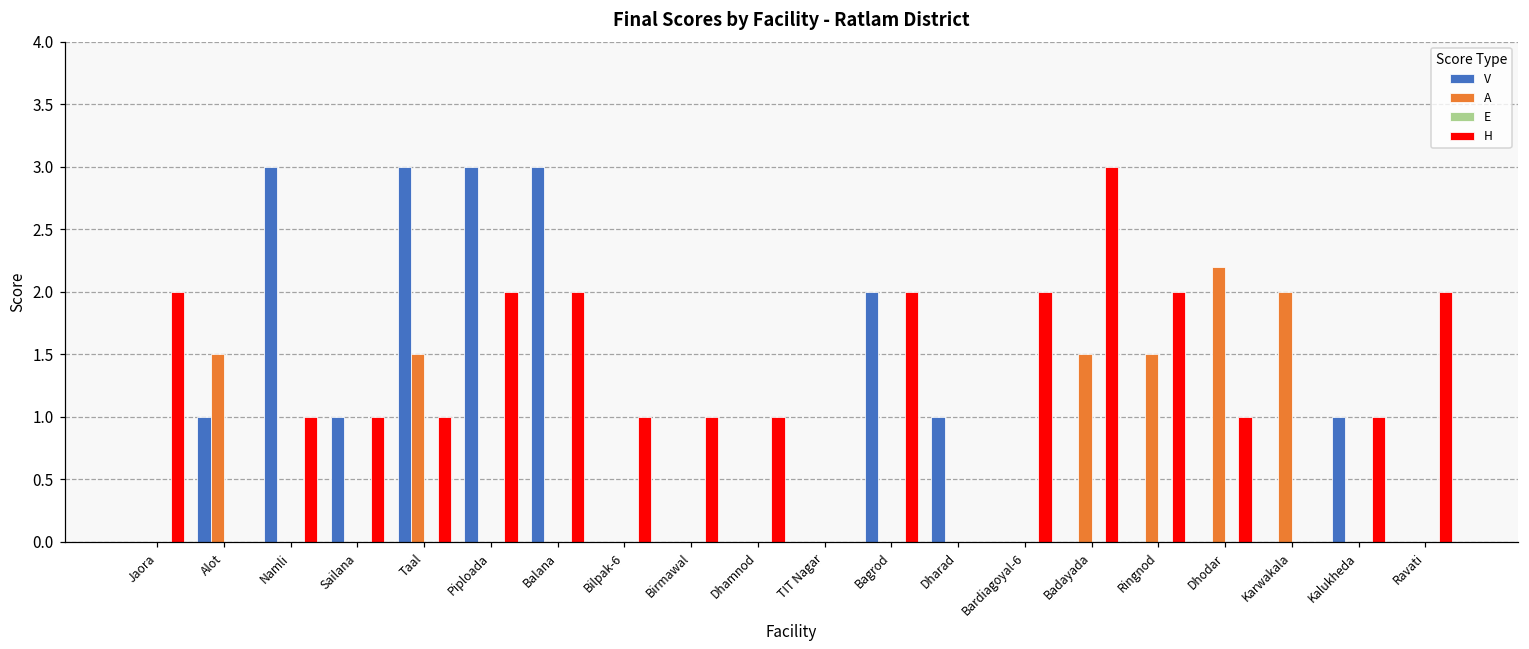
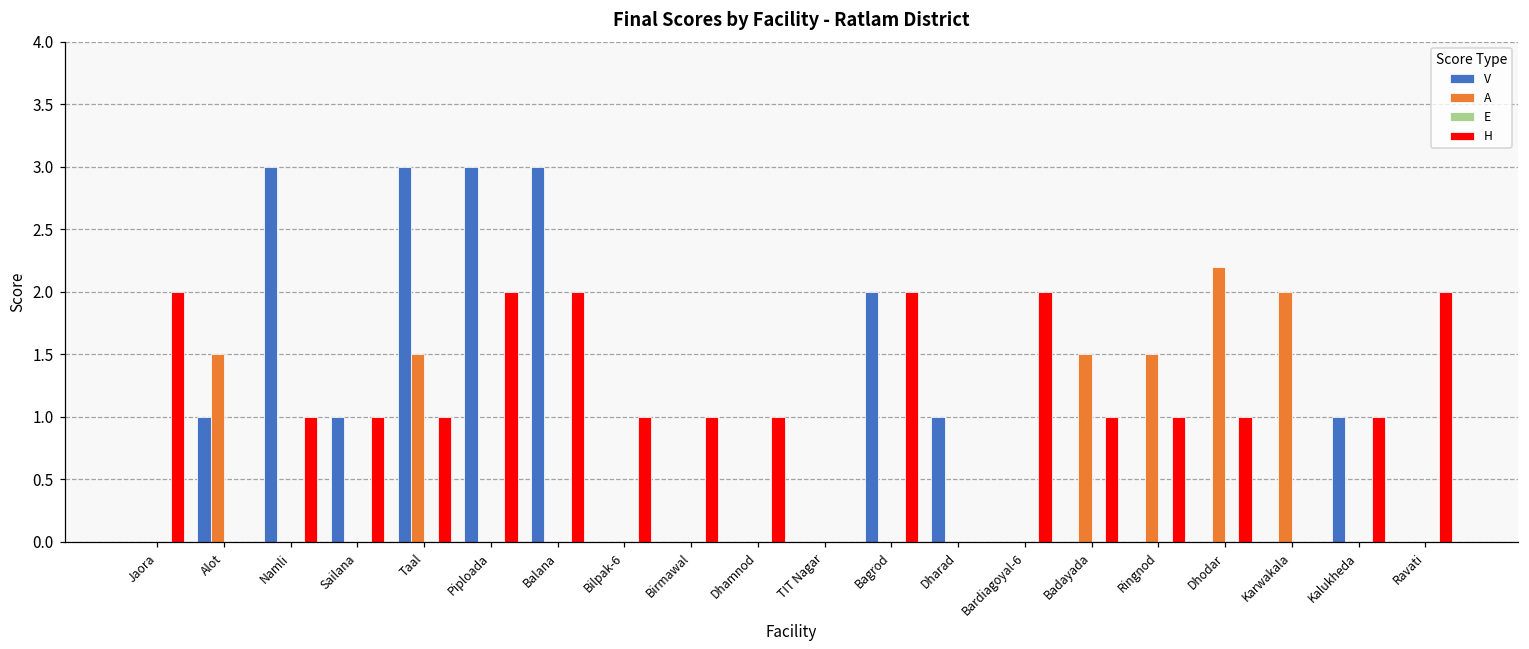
  {
    "V": {
      "Jaora": 0,
      "Alot": 1,
      "Namli": 3,
      "Sailana": 1,
      "Taal": 3,
      "Piploada": 3,
      "Balana": 3,
      "Bilpak-6": 0,
      "Birmawal": 0,
      "Dhamnod": 0,
      "TIT Nagar": 0,
      "Bagrod": 2,
      "Dharad": 1,
      "Bardiagoyal-6": 0,
      "Badayada": 0,
      "Ringnod": 0,
      "Dhodar": 0,
      "Karwakala": 0,
      "Kalukheda": 1,
      "Ravati": 0
    },
    "A": {
      "Jaora": 0,
      "Alot": 1.50,
      "Namli": 0,
      "Sailana": 0,
      "Taal": 1.50,
      "Piploada": 0,
      "Balana": 0,
      "Bilpak-6": 0,
      "Birmawal": 0,
      "Dhamnod": 0,
      "TIT Nagar": 0,
      "Bagrod": 0,
      "Dharad": 0,
      "Bardiagoyal-6": 0,
      "Badayada": 1.50,
      "Ringnod": 1.50,
      "Dhodar": 2.20,
      "Karwakala": 2,
      "Kalukheda": 0,
      "Ravati": 0
    },
    "E": {
      "Jaora": 0,
      "Alot": 0,
      "Namli": 0,
      "Sailana": 0,
      "Taal": 0,
      "Piploada": 0,
      "Balana": 0,
      "Bilpak-6": 0,
      "Birmawal": 0,
      "Dhamnod": 0,
      "TIT Nagar": 0,
      "Bagrod": 0,
      "Dharad": 0,
      "Bardiagoyal-6": 0,
      "Badayada": 0,
      "Ringnod": 0,
      "Dhodar": 0,
      "Karwakala": 0,
      "Kalukheda": 0,
      "Ravati": 0
    },
    "H": {
      "Jaora": 2,
      "Alot": 0,
      "Namli": 1,
      "Sailana": 1,
      "Taal": 1,
      "Piploada": 2,
      "Balana": 2,
      "Bilpak-6": 1,
      "Birmawal": 1,
      "Dhamnod": 1,
      "TIT Nagar": 0,
      "Bagrod": 2,
      "Dharad": 0,
      "Bardiagoyal-6": 2,
-     "Badayada": 3,
-     "Ringnod": 2,
+     "Badayada": 1,
+     "Ringnod": 1,
      "Dhodar": 1,
      "Karwakala": 0,
      "Kalukheda": 1,
      "Ravati": 2
    }
  }
